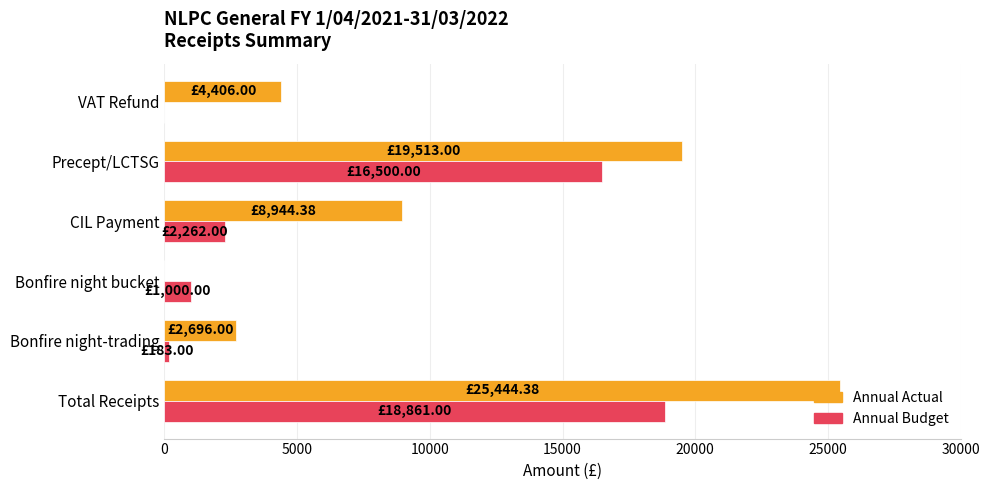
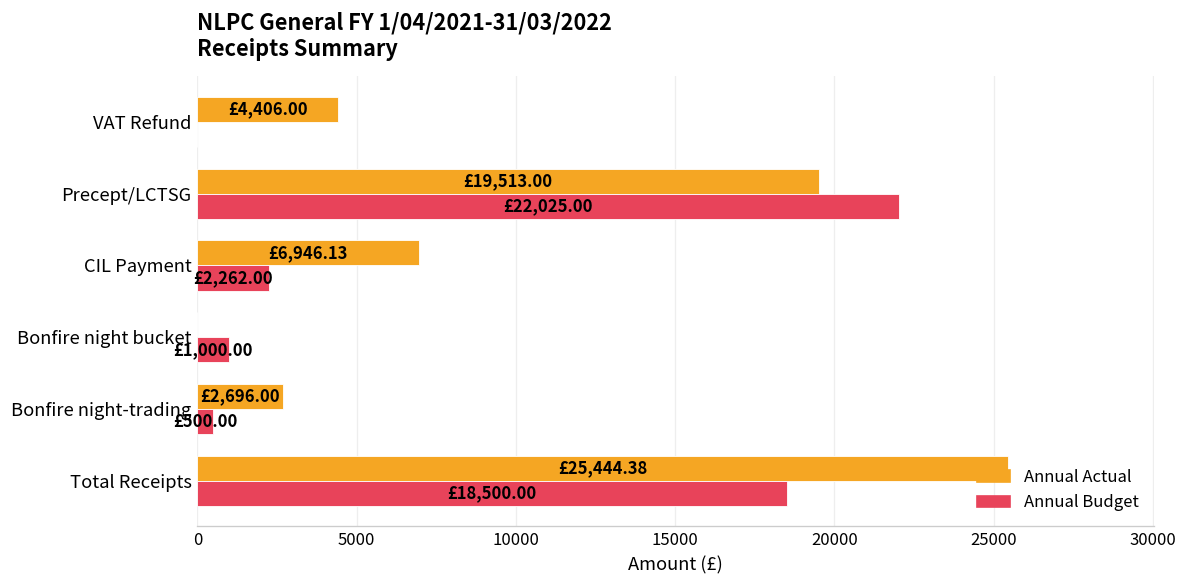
  {
    "Annual Actual": {
      "VAT Refund": "£4,406.00",
      "Precept/LCTSG": "£19,513.00",
-     "CIL Payment": "£8,944.38",
+     "CIL Payment": "£6,946.13",
      "Bonfire night-trading": "£2,696.00",
      "Total Receipts": "£25,444.38"
    },
    "Annual Budget": {
-     "Precept/LCTSG": "£16,500.00",
+     "Precept/LCTSG": "£22,025.00",
      "CIL Payment": "£2,262.00",
      "Bonfire night bucket": "£1,000.00",
-     "Bonfire night-trading": "£183.00",
-     "Total Receipts": "£18,861.00"
+     "Bonfire night-trading": "£500.00",
+     "Total Receipts": "£18,500.00"
    }
  }
